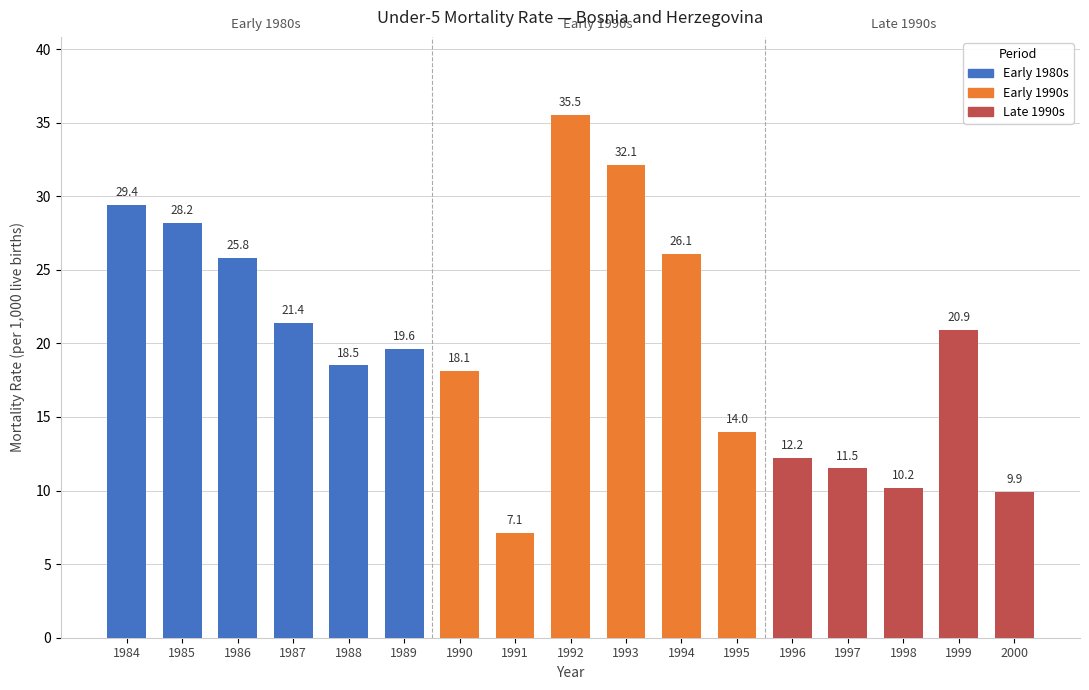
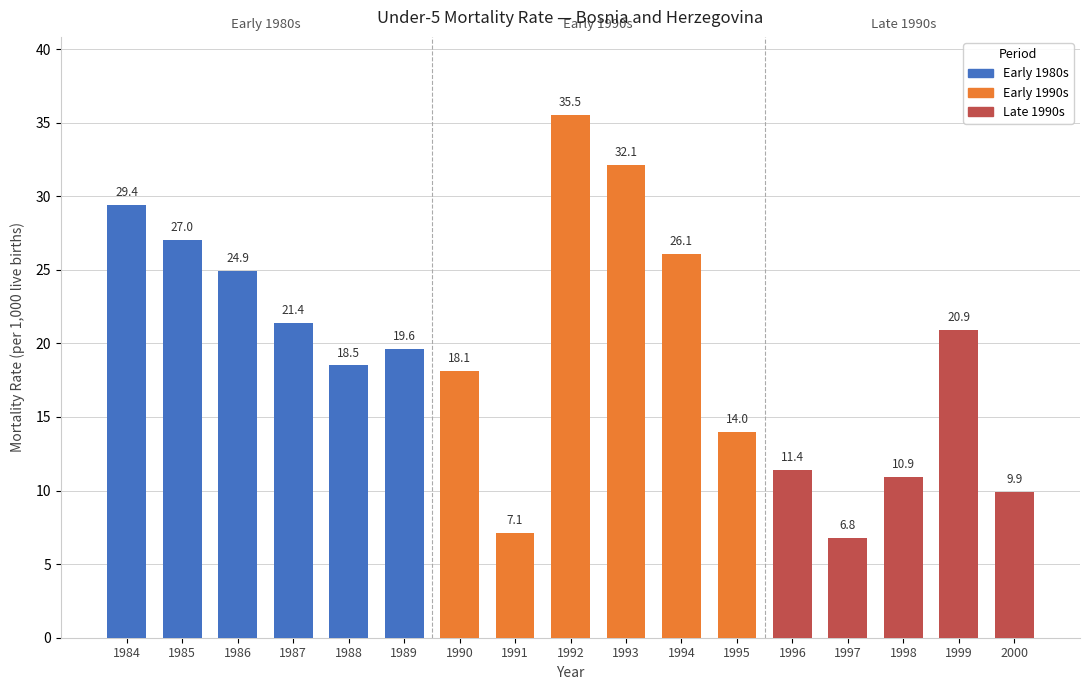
  {
    "1984": 29.4,
-   "1985": 28.2,
-   "1986": 25.8,
+   "1985": 27.0,
+   "1986": 24.9,
    "1987": 21.4,
    "1988": 18.5,
    "1989": 19.6,
    "1990": 18.1,
    "1991": 7.1,
    "1992": 35.5,
    "1993": 32.1,
    "1994": 26.1,
    "1995": 14.0,
-   "1996": 12.2,
-   "1997": 11.5,
-   "1998": 10.2,
+   "1996": 11.4,
+   "1997": 6.8,
+   "1998": 10.9,
    "1999": 20.9,
    "2000": 9.9
  }
